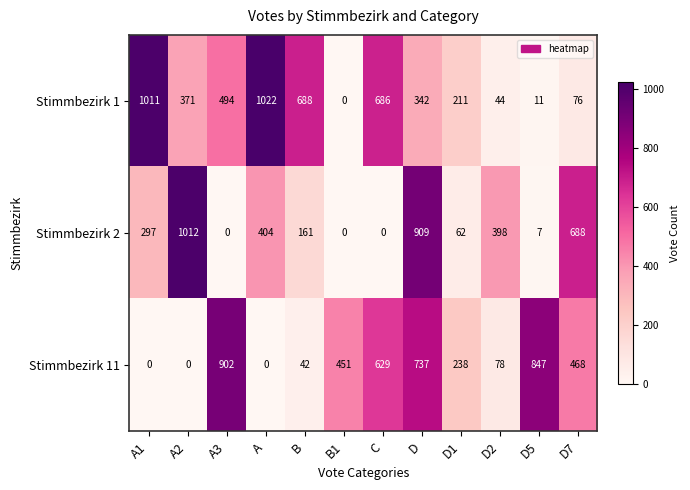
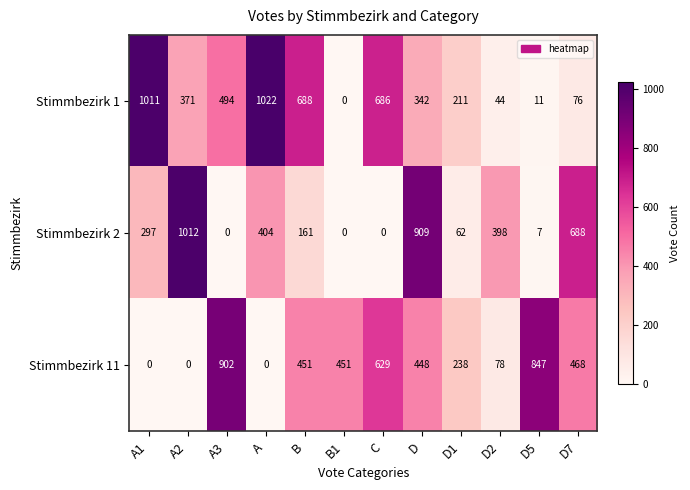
  {
    "Stimmbezirk 1": {
      "A1": 1011,
      "A2": 371,
      "A3": 494,
      "A": 1022,
      "B": 688,
      "B1": 0,
      "C": 686,
      "D": 342,
      "D1": 211,
      "D2": 44,
      "D5": 11,
      "D7": 76
    },
    "Stimmbezirk 2": {
      "A1": 297,
      "A2": 1012,
      "A3": 0,
      "A": 404,
      "B": 161,
      "B1": 0,
      "C": 0,
      "D": 909,
      "D1": 62,
      "D2": 398,
      "D5": 7,
      "D7": 688
    },
    "Stimmbezirk 11": {
      "A1": 0,
      "A2": 0,
      "A3": 902,
      "A": 0,
-     "B": 42,
+     "B": 451,
      "B1": 451,
      "C": 629,
-     "D": 737,
+     "D": 448,
      "D1": 238,
      "D2": 78,
      "D5": 847,
      "D7": 468
    }
  }
